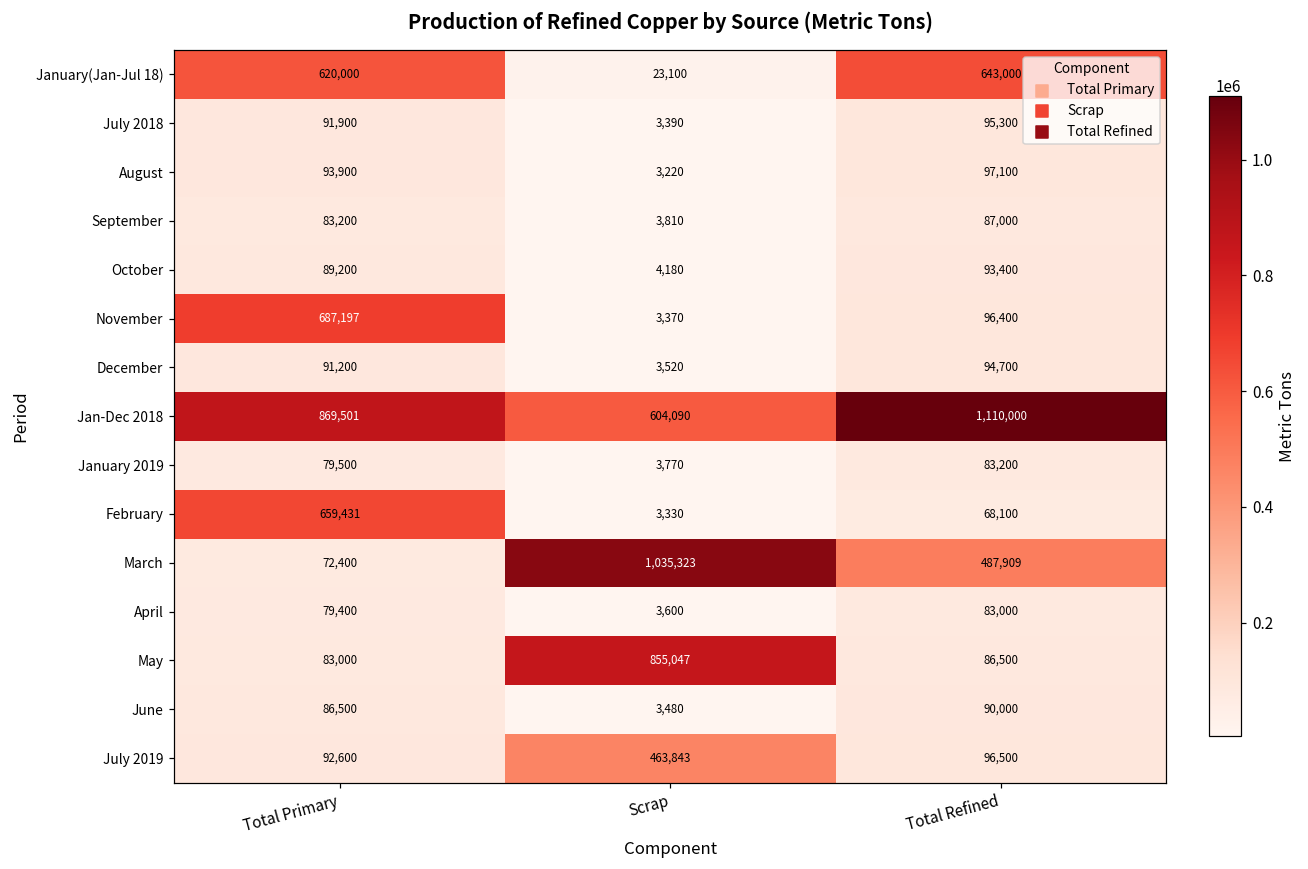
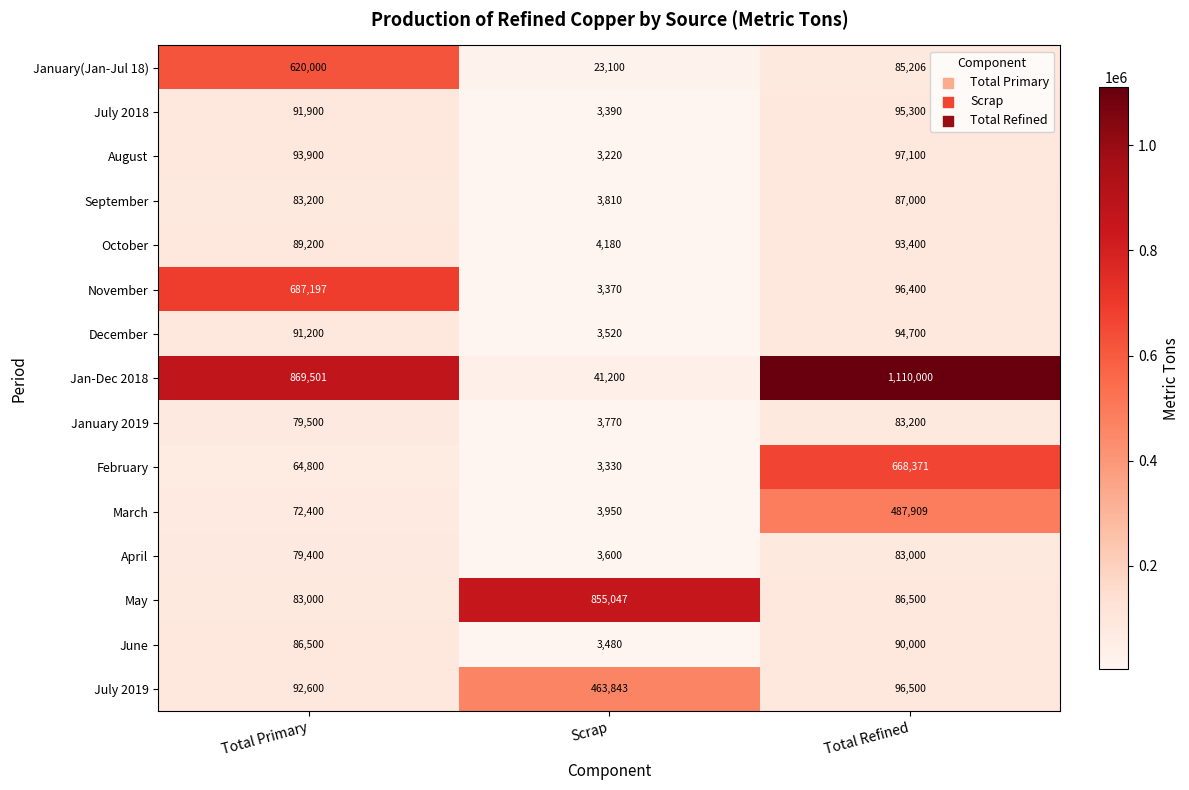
  {
    "January(Jan-Jul 18)": {
      "Total Primary": "620,000",
      "Scrap": "23,100",
-     "Total Refined": "643,000"
+     "Total Refined": "85,206"
    },
    "July 2018": {
      "Total Primary": "91,900",
      "Scrap": "3,390",
      "Total Refined": "95,300"
    },
    "August": {
      "Total Primary": "93,900",
      "Scrap": "3,220",
      "Total Refined": "97,100"
    },
    "September": {
      "Total Primary": "83,200",
      "Scrap": "3,810",
      "Total Refined": "87,000"
    },
    "October": {
      "Total Primary": "89,200",
      "Scrap": "4,180",
      "Total Refined": "93,400"
    },
    "November": {
      "Total Primary": "687,197",
      "Scrap": "3,370",
      "Total Refined": "96,400"
    },
    "December": {
      "Total Primary": "91,200",
      "Scrap": "3,520",
      "Total Refined": "94,700"
    },
    "Jan-Dec 2018": {
      "Total Primary": "869,501",
-     "Scrap": "604,090",
+     "Scrap": "41,200",
      "Total Refined": "1,110,000"
    },
    "January 2019": {
      "Total Primary": "79,500",
      "Scrap": "3,770",
      "Total Refined": "83,200"
    },
    "February": {
-     "Total Primary": "659,431",
+     "Total Primary": "64,800",
      "Scrap": "3,330",
-     "Total Refined": "68,100"
+     "Total Refined": "668,371"
    },
    "March": {
      "Total Primary": "72,400",
-     "Scrap": "1,035,323",
+     "Scrap": "3,950",
      "Total Refined": "487,909"
    },
    "April": {
      "Total Primary": "79,400",
      "Scrap": "3,600",
      "Total Refined": "83,000"
    },
    "May": {
      "Total Primary": "83,000",
      "Scrap": "855,047",
      "Total Refined": "86,500"
    },
    "June": {
      "Total Primary": "86,500",
      "Scrap": "3,480",
      "Total Refined": "90,000"
    },
    "July 2019": {
      "Total Primary": "92,600",
      "Scrap": "463,843",
      "Total Refined": "96,500"
    }
  }
